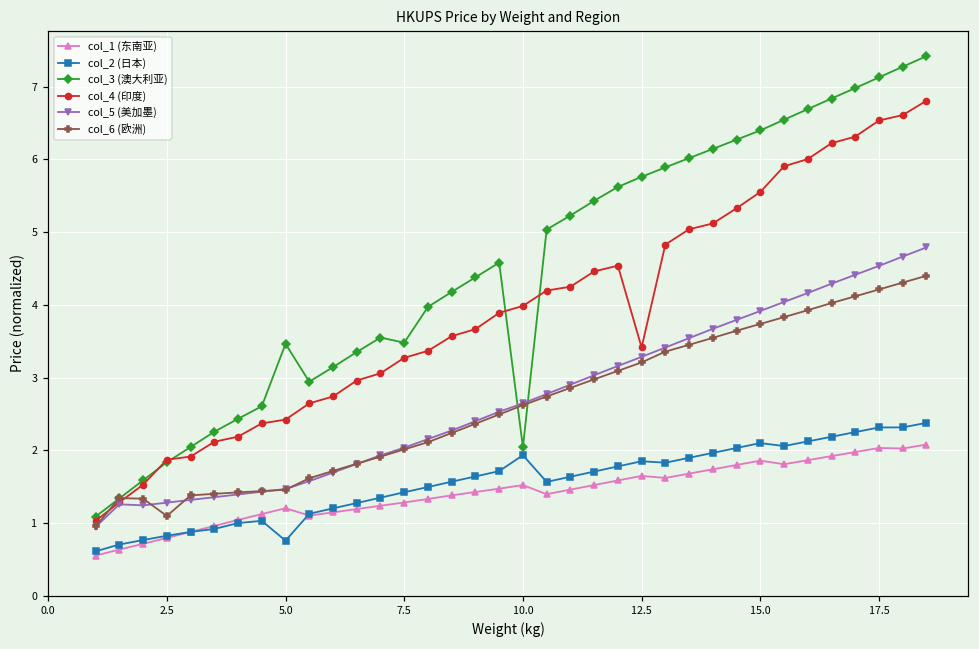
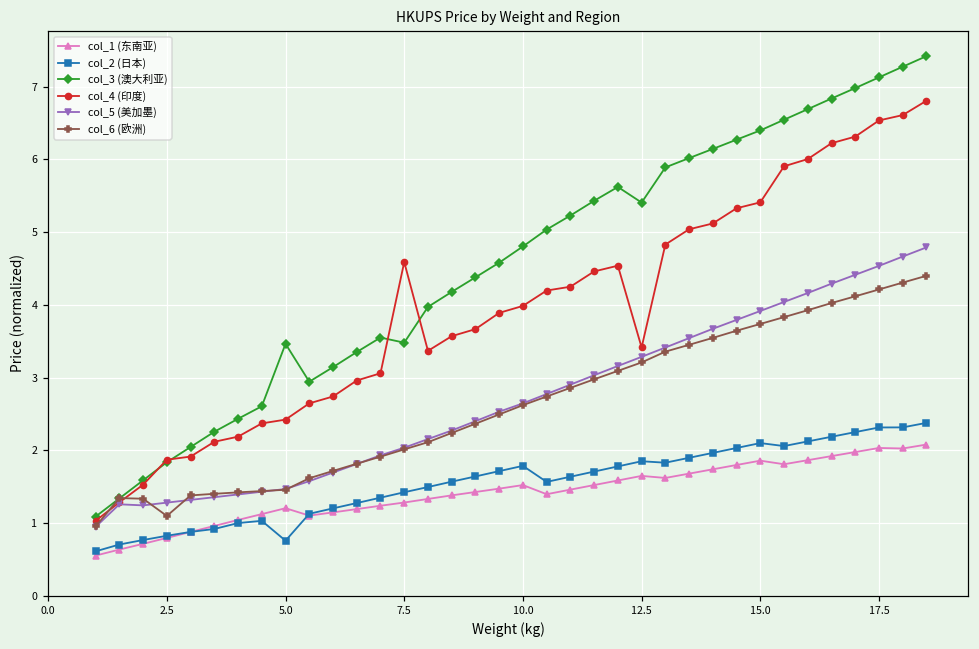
  {
    "col_1 (东南亚)": {
      "5.0": 1.2,
      "7.5": 1.3,
      "10.0": 1.5,
      "12.5": 1.6,
      "15.0": 1.9,
      "17.5": 2.0
    },
    "col_2 (日本)": {
      "5.0": 0.8,
      "7.5": 1.4,
-     "10.0": 1.9,
+     "10.0": 1.8,
      "12.5": 1.8,
      "15.0": 2.1,
      "17.5": 2.3
    },
    "col_3 (澳大利亚)": {
      "5.0": 3.5,
      "7.5": 3.5,
-     "10.0": 2.0,
-     "12.5": 5.8,
+     "10.0": 4.8,
+     "12.5": 5.4,
      "15.0": 6.4,
      "17.5": 7.1
    },
    "col_4 (印度)": {
      "5.0": 2.4,
-     "7.5": 3.3,
+     "7.5": 4.6,
      "10.0": 4.0,
      "12.5": 3.4,
-     "15.0": 5.6,
+     "15.0": 5.4,
      "17.5": 6.5
    },
    "col_5 (美加墨)": {
      "2.5": 1.3,
      "12.5": 3.3,
      "15.0": 3.9,
      "17.5": 4.5
    },
    "col_6 (欧洲)": {
      "2.5": 1.1,
      "12.5": 3.2,
      "15.0": 3.7,
      "17.5": 4.2
    }
  }
